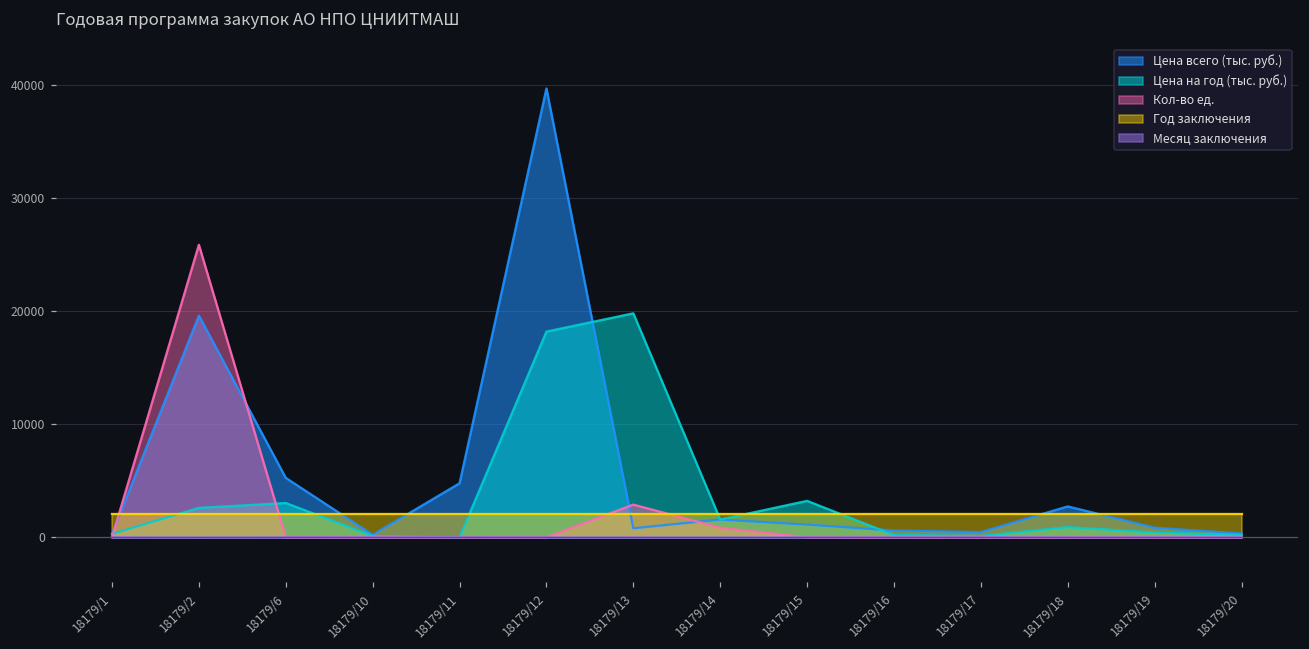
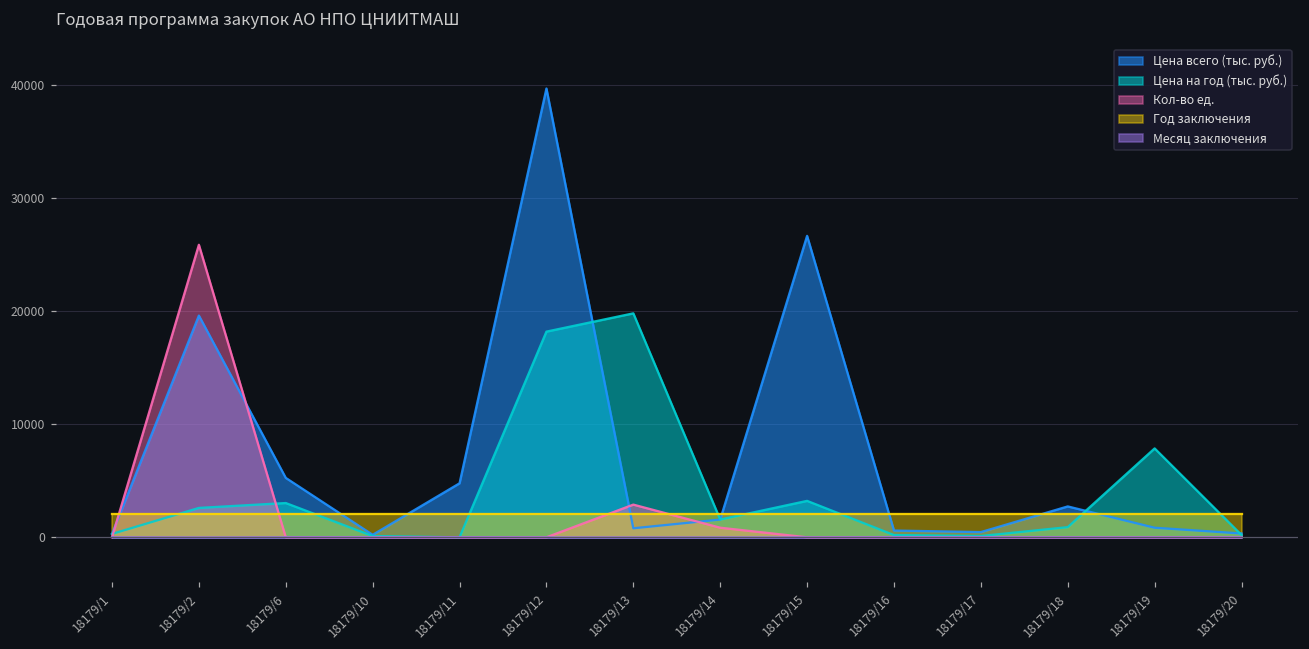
  {
    "Цена всего (тыс. руб.)": {
      "18179/2": 19600,
      "18179/6": 5300,
      "18179/11": 4800,
      "18179/12": 39700,
      "18179/13": 800,
-     "18179/15": 1100,
+     "18179/15": 26700,
      "18179/16": 600,
      "18179/17": 500,
      "18179/18": 2700,
      "18179/19": 800
    },
    "Цена на год (тыс. руб.)": {
      "18179/2": 2600,
      "18179/6": 3000,
      "18179/12": 18200,
      "18179/13": 19800,
      "18179/15": 3200,
      "18179/18": 900,
-     "18179/19": 400
+     "18179/19": 7900
    },
    "Кол-во ед.": {
      "18179/2": 25900,
      "18179/13": 2900,
      "18179/14": 900
    },
    "Год заключения": {
      "18179/1": 2000,
      "18179/2": 2000,
      "18179/6": 2000,
      "18179/10": 2000,
      "18179/11": 2000,
      "18179/12": 2000,
      "18179/13": 2000,
      "18179/14": 2000,
      "18179/15": 2000,
      "18179/16": 2000,
      "18179/17": 2000,
      "18179/18": 2000,
      "18179/19": 2000,
      "18179/20": 2000
    },
    "Месяц заключения": {
      "18179/2": 0,
      "18179/13": 0,
      "18179/14": 0
    }
  }
